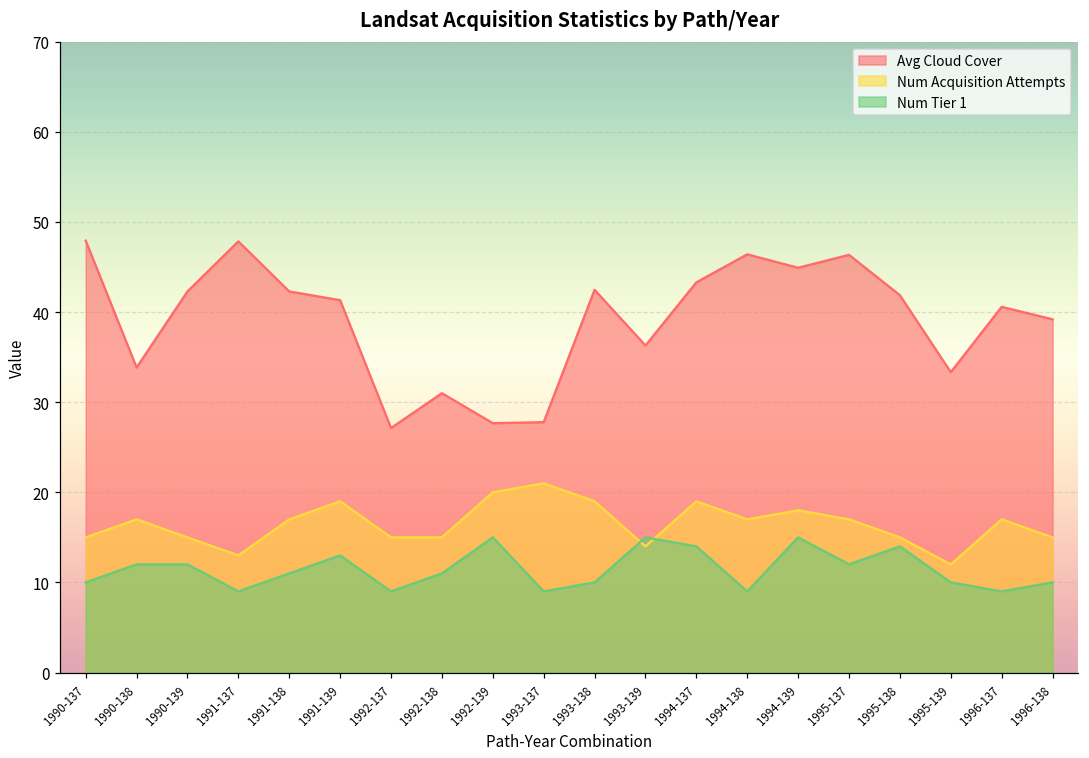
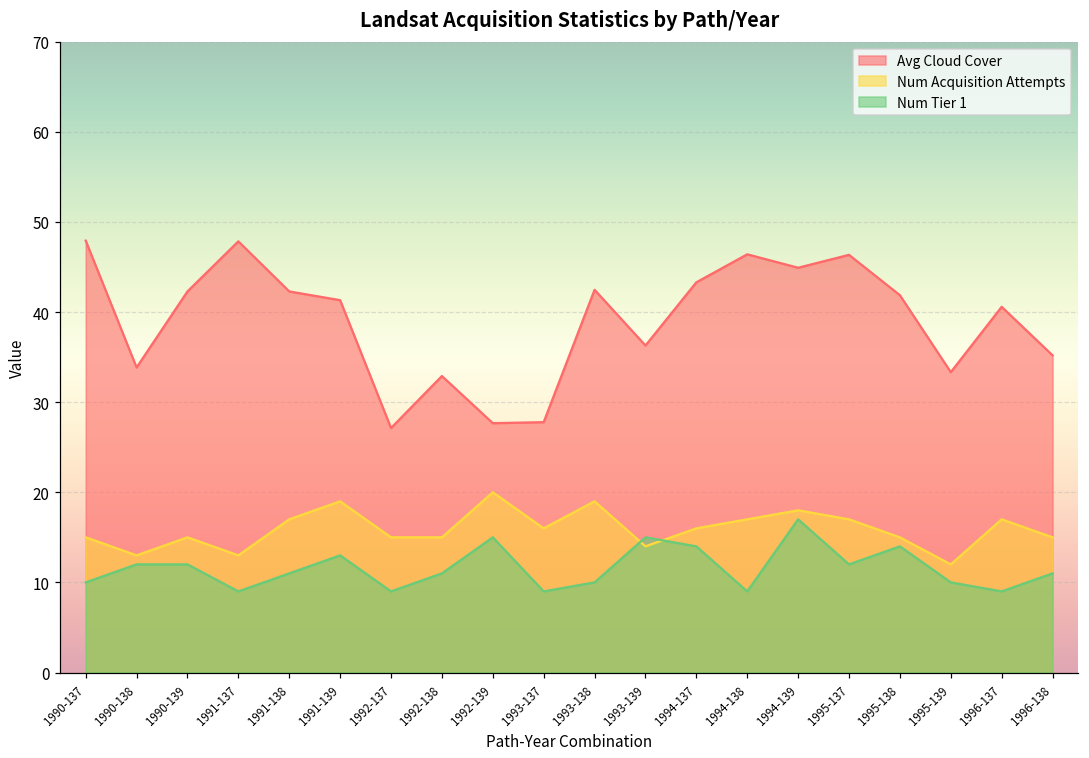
  {
    "Avg Cloud Cover": {
      "1990-137": 48,
      "1990-138": 34,
      "1990-139": 42,
      "1991-137": 48,
      "1991-138": 42,
      "1991-139": 41,
      "1992-137": 27,
-     "1992-138": 31,
+     "1992-138": 33,
      "1992-139": 28,
      "1993-137": 28,
      "1993-138": 42,
      "1993-139": 36,
      "1994-137": 43,
      "1994-138": 46,
      "1994-139": 45,
      "1995-137": 46,
      "1995-138": 42,
      "1995-139": 33,
      "1996-137": 41,
-     "1996-138": 39
+     "1996-138": 35
    },
    "Num Acquisition Attempts": {
      "1990-137": 15,
-     "1990-138": 17,
+     "1990-138": 13,
      "1990-139": 15,
      "1991-137": 13,
      "1991-138": 17,
      "1991-139": 19,
      "1992-137": 15,
      "1992-138": 15,
      "1992-139": 20,
-     "1993-137": 21,
+     "1993-137": 16,
      "1993-138": 19,
      "1993-139": 14,
-     "1994-137": 19,
+     "1994-137": 16,
      "1994-138": 17,
      "1994-139": 18,
      "1995-137": 17,
      "1995-138": 15,
      "1995-139": 12,
      "1996-137": 17,
      "1996-138": 15
    },
    "Num Tier 1": {
      "1990-137": 10,
      "1990-138": 12,
      "1990-139": 12,
      "1991-137": 9,
      "1991-138": 11,
      "1991-139": 13,
      "1992-137": 9,
      "1992-138": 11,
      "1992-139": 15,
      "1993-137": 9,
      "1993-138": 10,
      "1993-139": 15,
      "1994-137": 14,
      "1994-138": 9,
-     "1994-139": 15,
+     "1994-139": 17,
      "1995-137": 12,
      "1995-138": 14,
      "1995-139": 10,
      "1996-137": 9,
-     "1996-138": 10
+     "1996-138": 11
    }
  }
